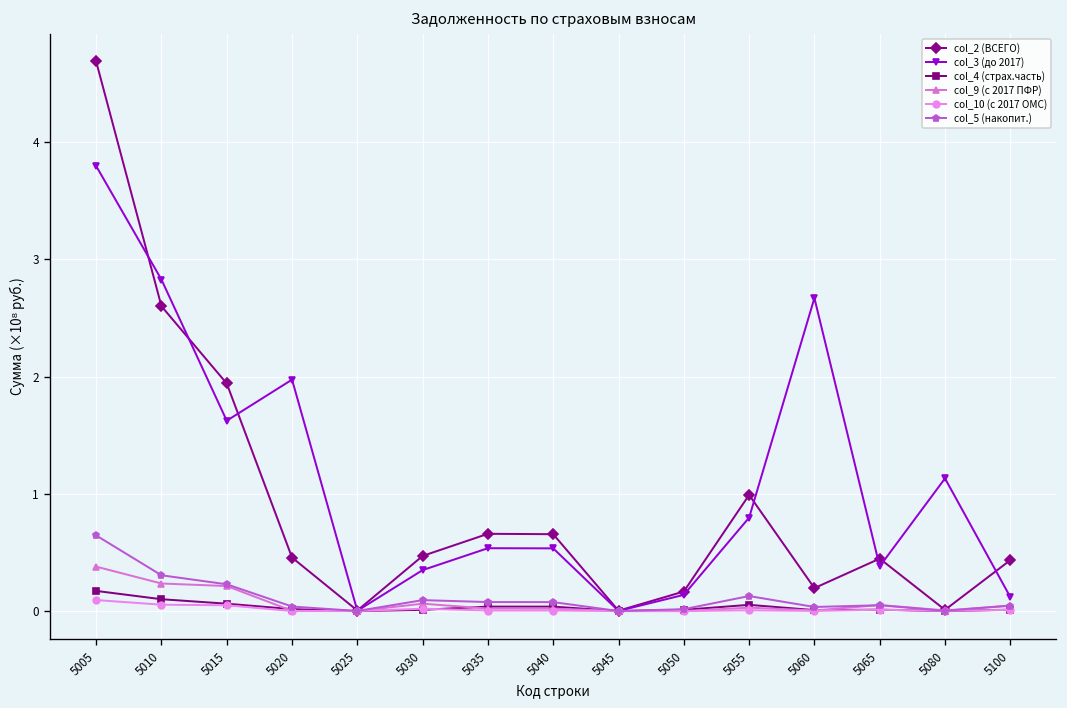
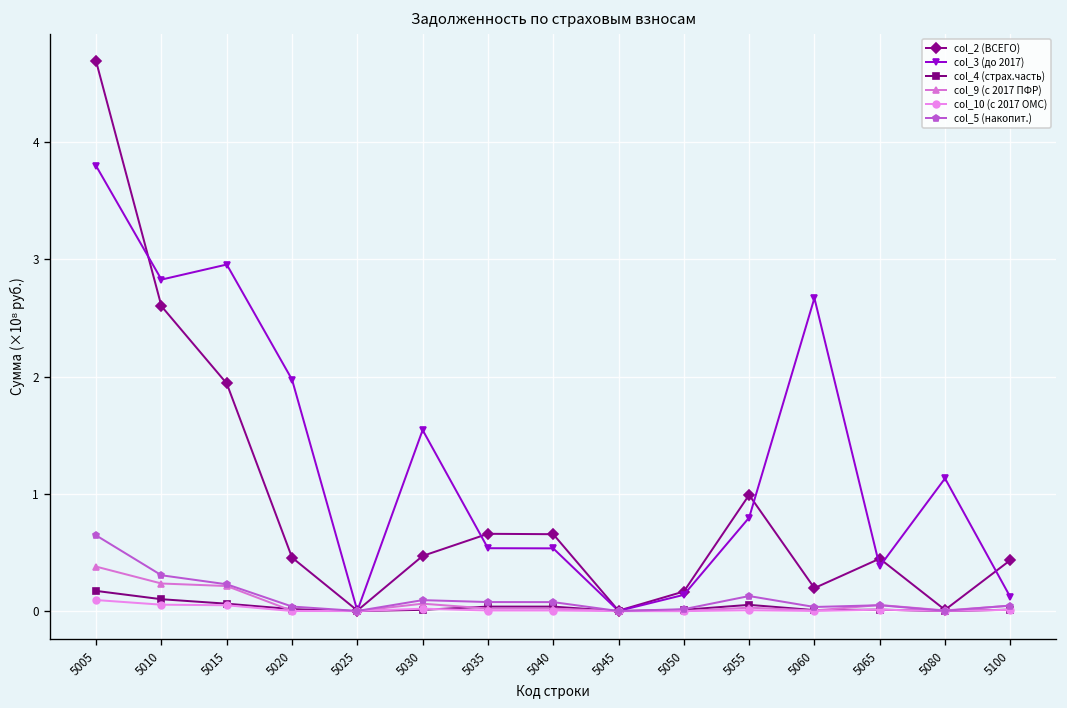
  {
    "col_3 (до 2017)": {
      "5005": 3.8,
      "5010": 2.8,
-     "5015": 1.6,
+     "5015": 3.0,
      "5020": 2.0,
-     "5030": 0.3,
+     "5030": 1.5,
      "5035": 0.5,
      "5040": 0.5,
      "5050": 0.1,
      "5055": 0.8,
      "5060": 2.7,
      "5065": 0.4,
      "5080": 1.1,
      "5100": 0.1
    }
  }
